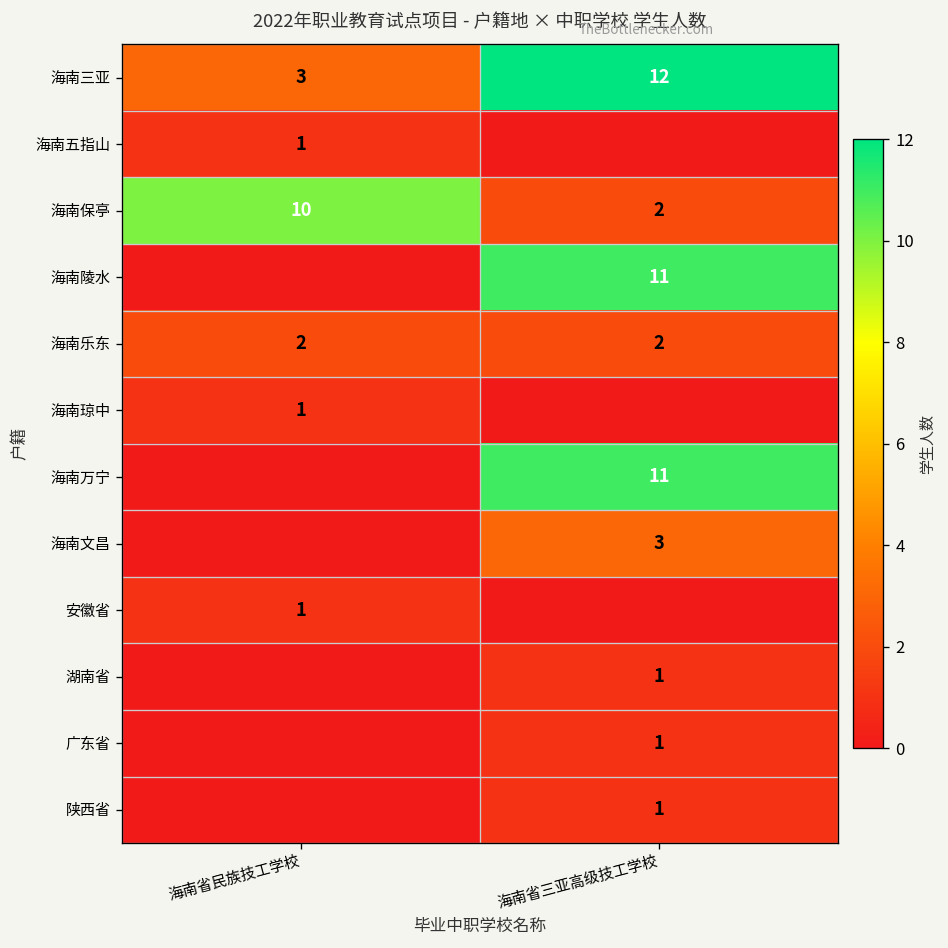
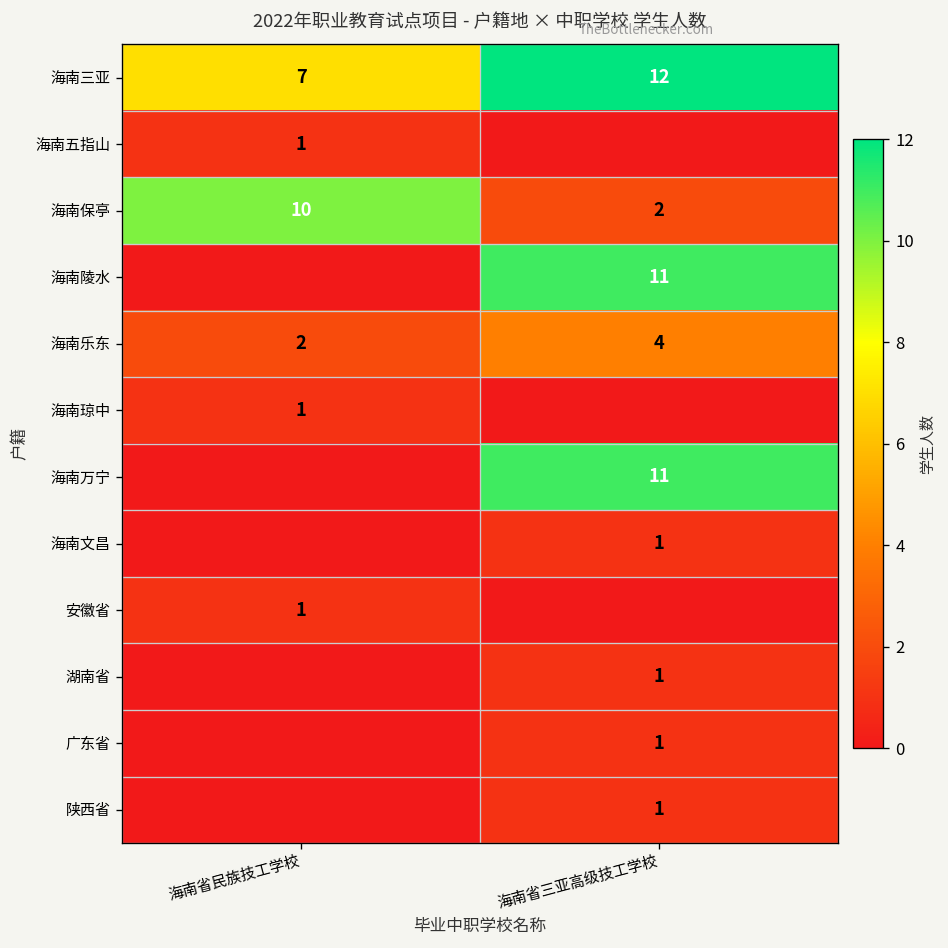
  {
    "海南三亚": {
-     "海南省民族技工学校": 3,
+     "海南省民族技工学校": 7,
      "海南省三亚高级技工学校": 12
    },
    "海南五指山": {
      "海南省民族技工学校": 1
    },
    "海南保亭": {
      "海南省民族技工学校": 10,
      "海南省三亚高级技工学校": 2
    },
    "海南陵水": {
      "海南省三亚高级技工学校": 11
    },
    "海南乐东": {
      "海南省民族技工学校": 2,
-     "海南省三亚高级技工学校": 2
+     "海南省三亚高级技工学校": 4
    },
    "海南琼中": {
      "海南省民族技工学校": 1
    },
    "海南万宁": {
      "海南省三亚高级技工学校": 11
    },
    "海南文昌": {
-     "海南省三亚高级技工学校": 3
+     "海南省三亚高级技工学校": 1
    },
    "安徽省": {
      "海南省民族技工学校": 1
    },
    "湖南省": {
      "海南省三亚高级技工学校": 1
    },
    "广东省": {
      "海南省三亚高级技工学校": 1
    },
    "陕西省": {
      "海南省三亚高级技工学校": 1
    }
  }
